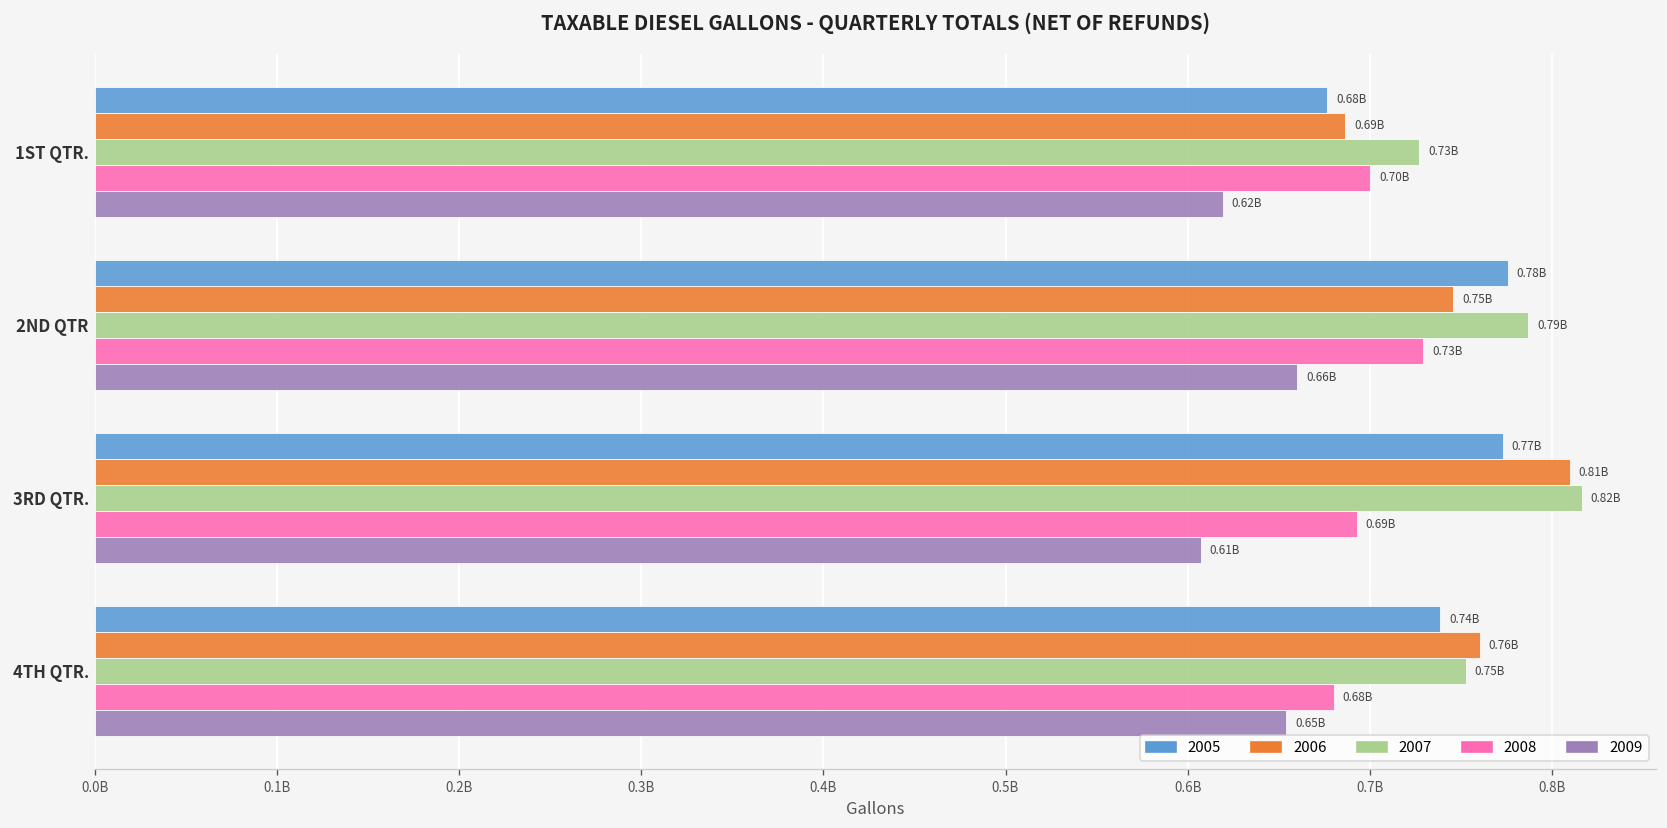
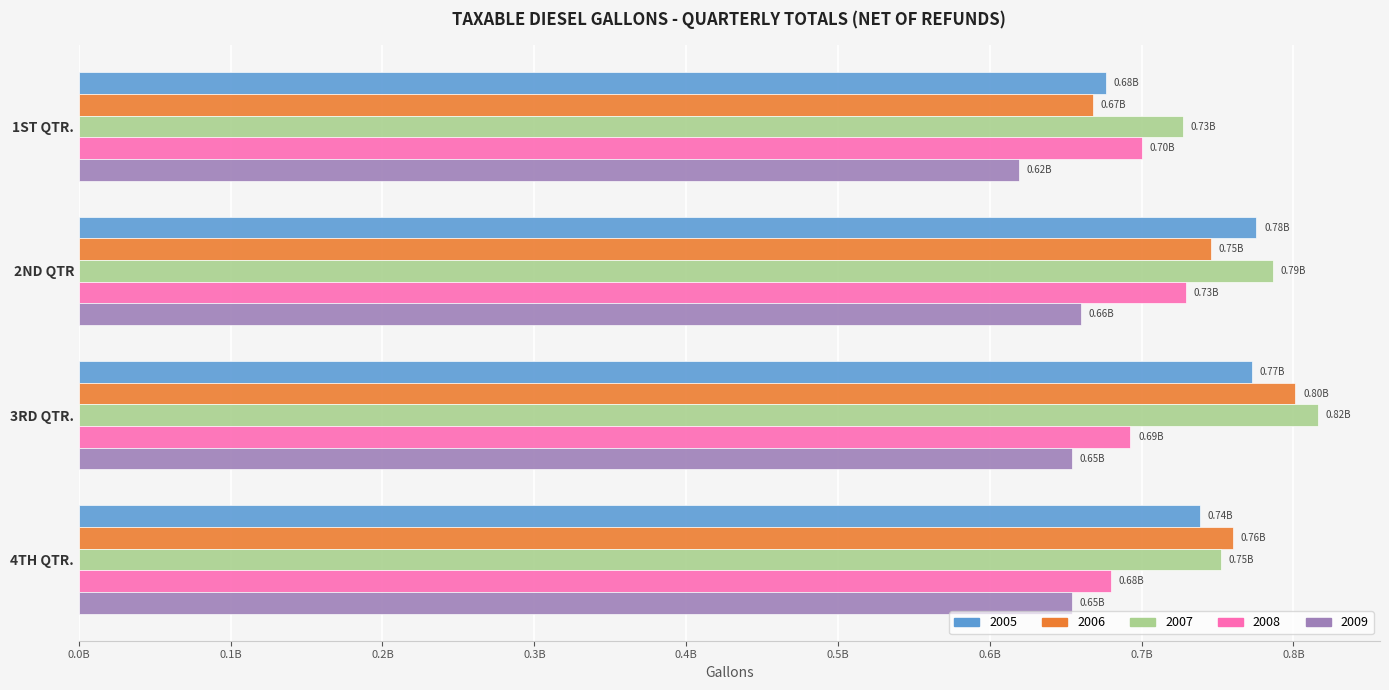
  {
    "2005": {
      "1ST QTR.": "0.68B",
      "2ND QTR": "0.78B",
      "3RD QTR.": "0.77B",
      "4TH QTR.": "0.74B"
    },
    "2006": {
-     "1ST QTR.": "0.69B",
+     "1ST QTR.": "0.67B",
      "2ND QTR": "0.75B",
-     "3RD QTR.": "0.81B",
+     "3RD QTR.": "0.80B",
      "4TH QTR.": "0.76B"
    },
    "2007": {
      "1ST QTR.": "0.73B",
      "2ND QTR": "0.79B",
      "3RD QTR.": "0.82B",
      "4TH QTR.": "0.75B"
    },
    "2008": {
      "1ST QTR.": "0.70B",
      "2ND QTR": "0.73B",
      "3RD QTR.": "0.69B",
      "4TH QTR.": "0.68B"
    },
    "2009": {
      "1ST QTR.": "0.62B",
      "2ND QTR": "0.66B",
-     "3RD QTR.": "0.61B",
+     "3RD QTR.": "0.65B",
      "4TH QTR.": "0.65B"
    }
  }
